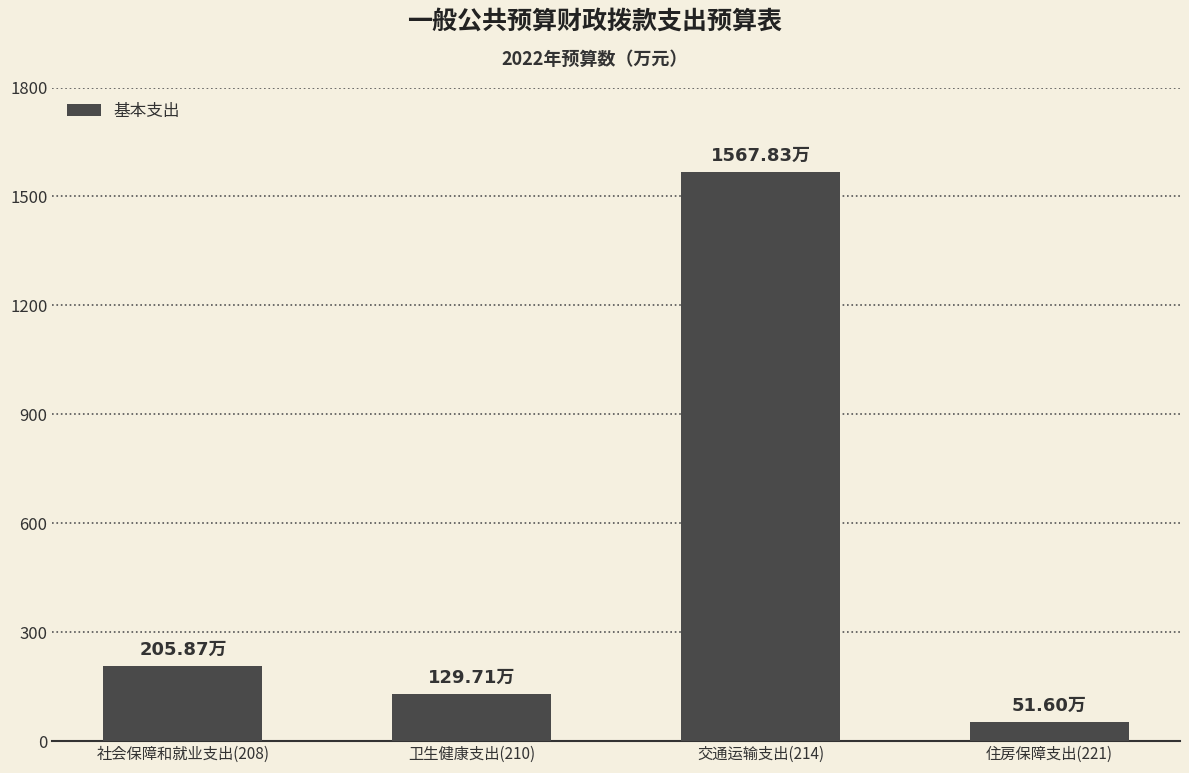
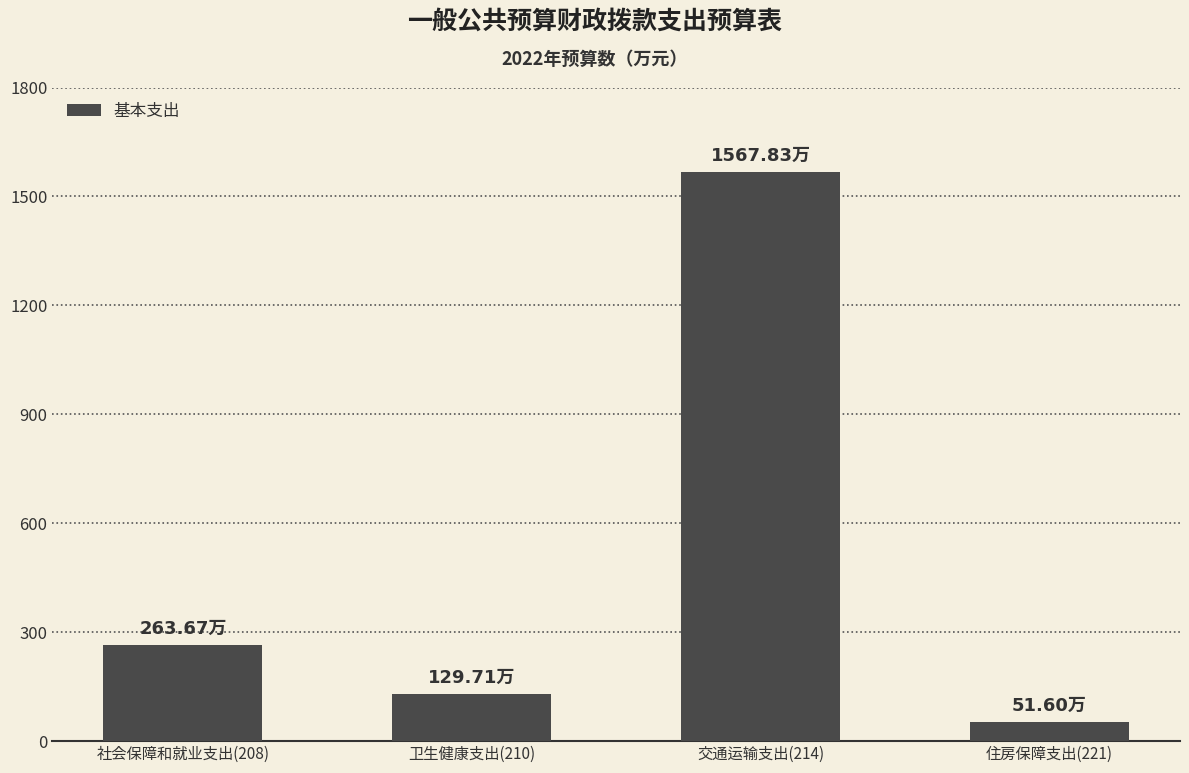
  {
-   "社会保障和就业支出(208)": "205.87万",
+   "社会保障和就业支出(208)": "263.67万",
    "卫生健康支出(210)": "129.71万",
    "交通运输支出(214)": "1567.83万",
    "住房保障支出(221)": "51.60万"
  }
